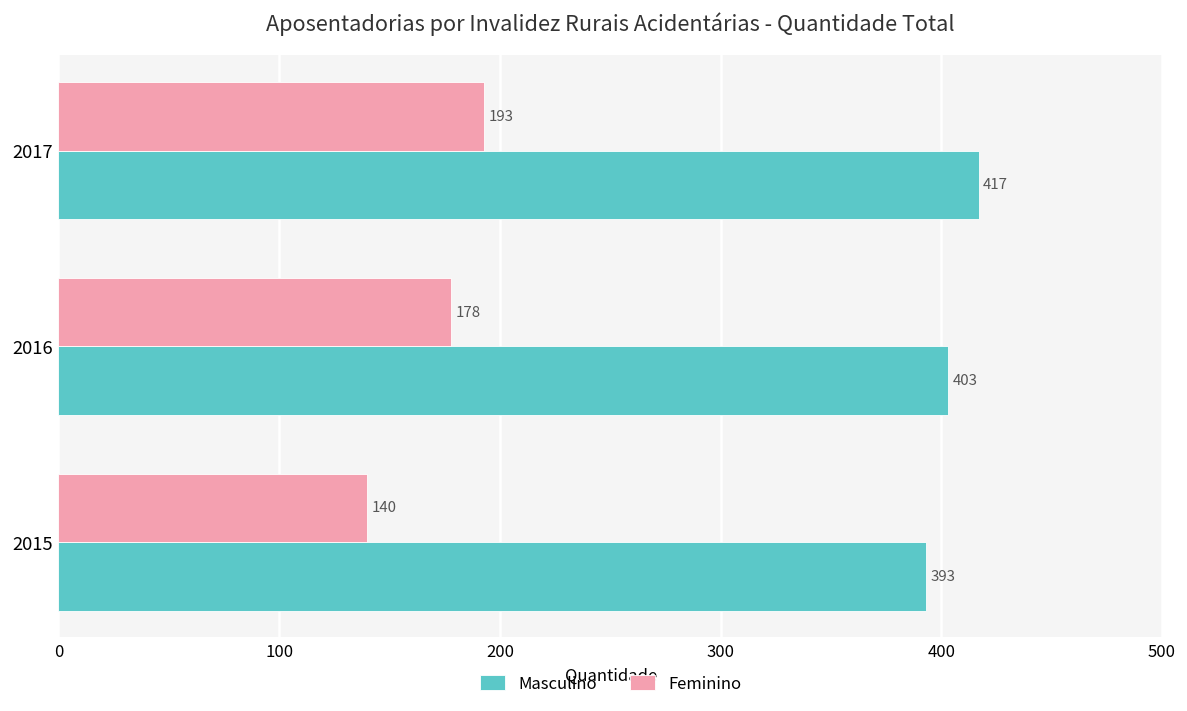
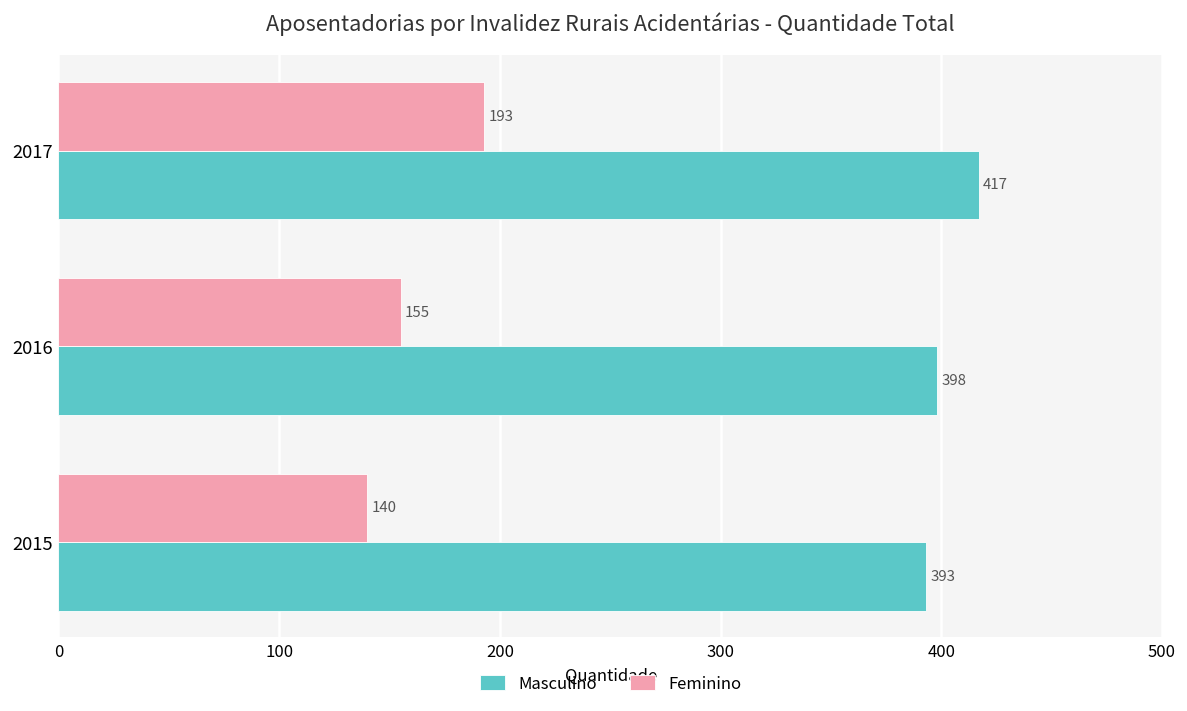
  {
    "Masculino": {
      "2017": 417,
-     "2016": 403,
+     "2016": 398,
      "2015": 393
    },
    "Feminino": {
      "2017": 193,
-     "2016": 178,
+     "2016": 155,
      "2015": 140
    }
  }
